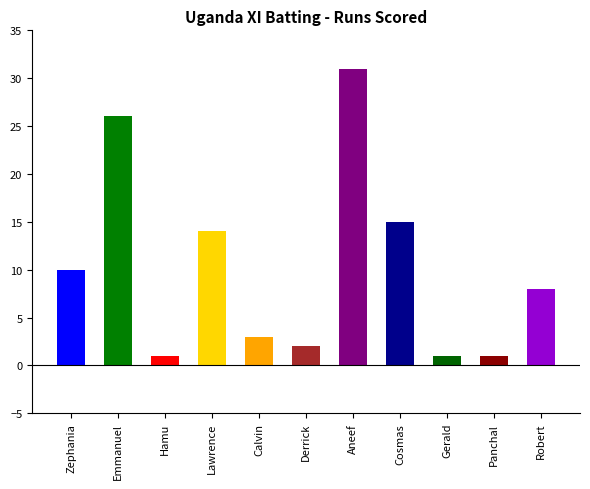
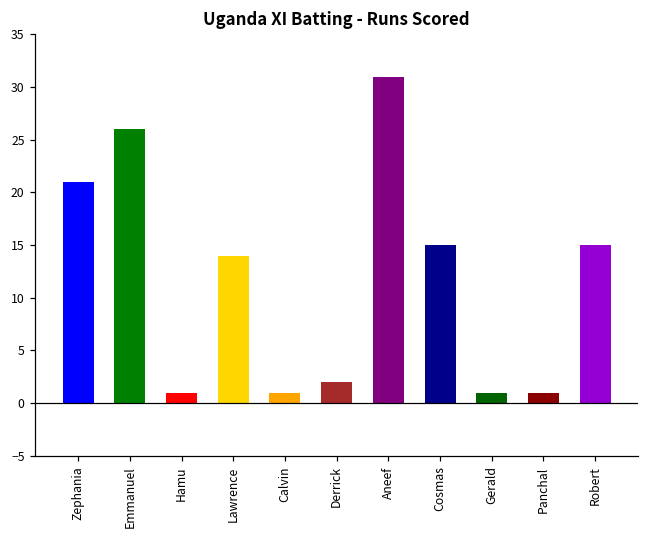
  {
-   "Zephania": 10,
+   "Zephania": 21,
    "Emmanuel": 26,
    "Hamu": 1,
    "Lawrence": 14,
-   "Calvin": 3,
+   "Calvin": 1,
    "Derrick": 2,
    "Aneef": 31,
    "Cosmas": 15,
    "Gerald": 1,
    "Panchal": 1,
-   "Robert": 8
+   "Robert": 15
  }
